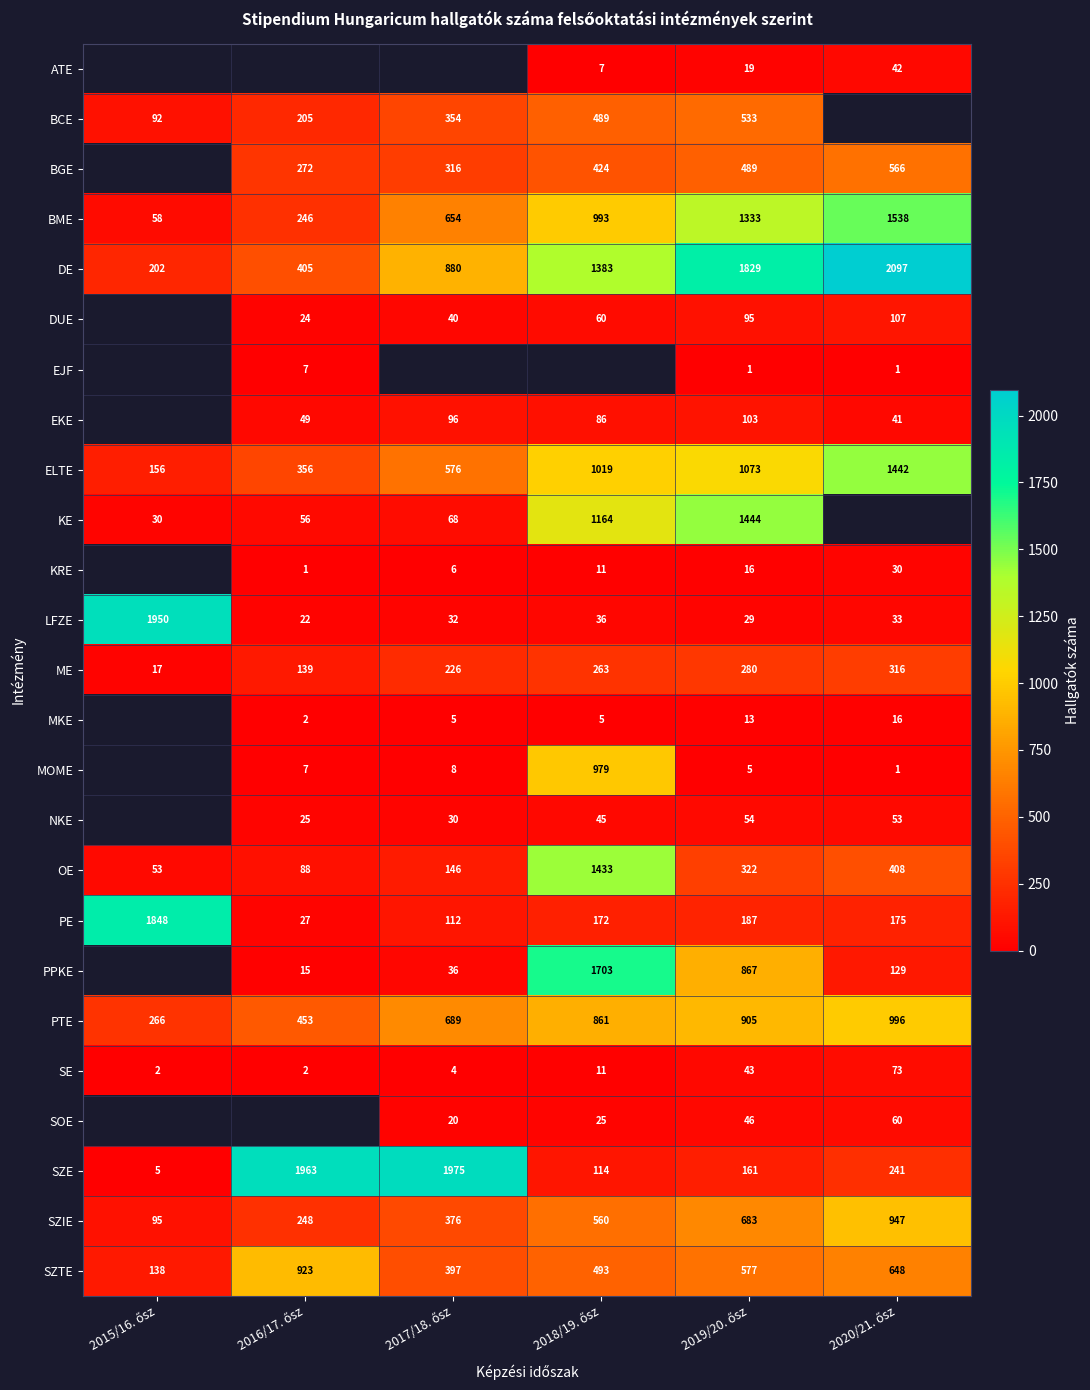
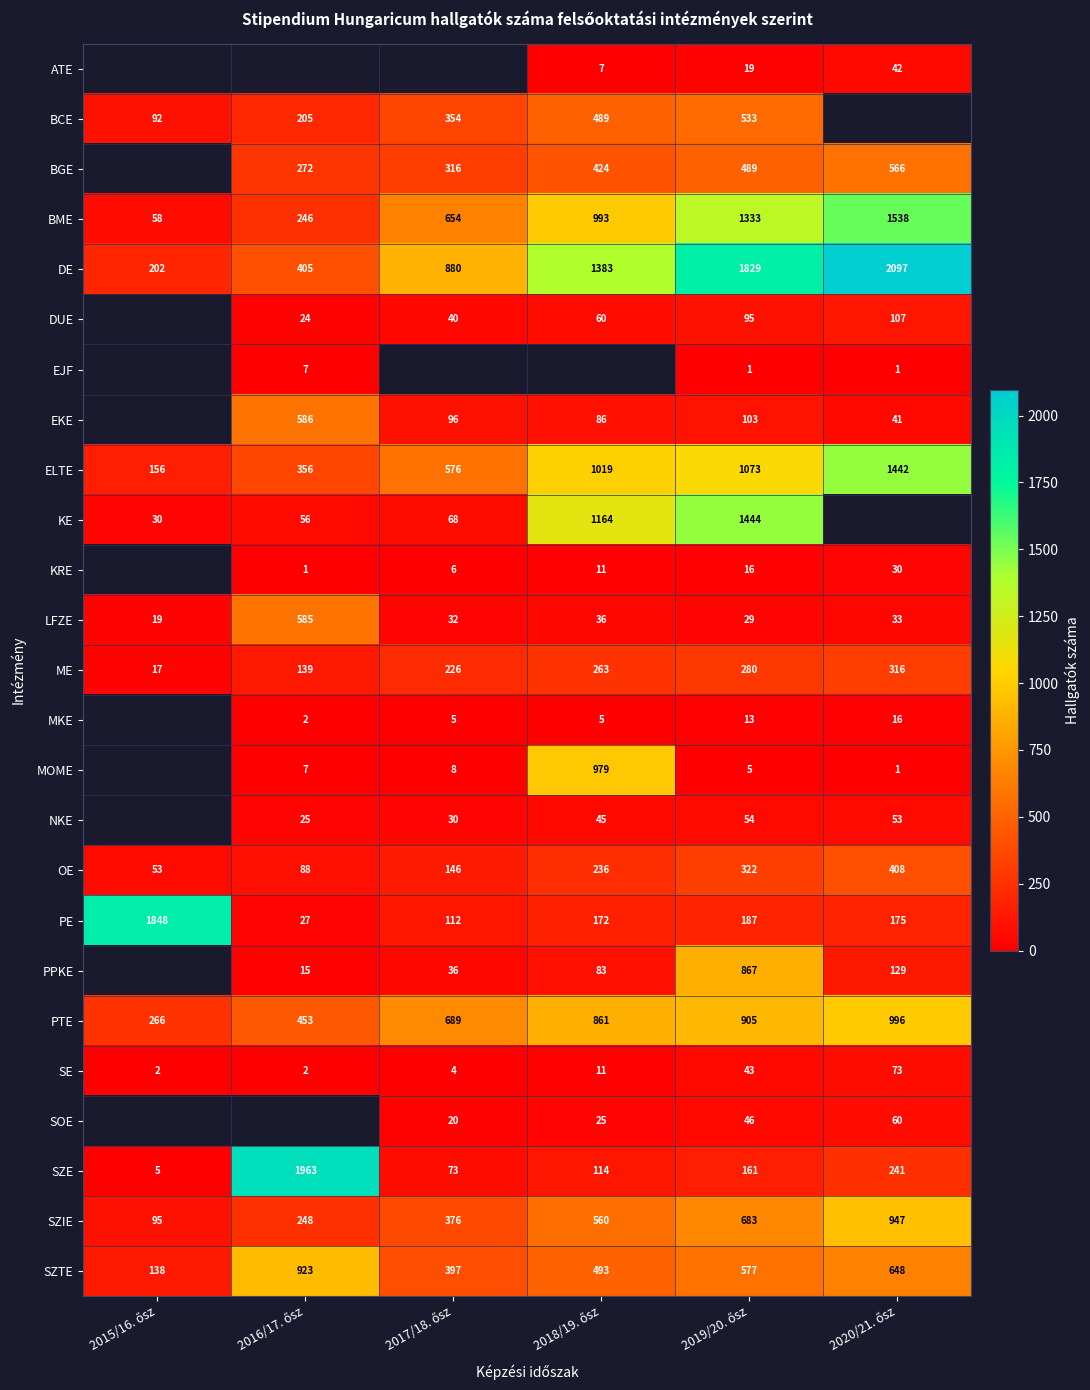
  {
    "ATE": {
      "2018/19. ősz": 7,
      "2019/20. ősz": 19,
      "2020/21. ősz": 42
    },
    "BCE": {
      "2015/16. ősz": 92,
      "2016/17. ősz": 205,
      "2017/18. ősz": 354,
      "2018/19. ősz": 489,
      "2019/20. ősz": 533
    },
    "BGE": {
      "2016/17. ősz": 272,
      "2017/18. ősz": 316,
      "2018/19. ősz": 424,
      "2019/20. ősz": 489,
      "2020/21. ősz": 566
    },
    "BME": {
      "2015/16. ősz": 58,
      "2016/17. ősz": 246,
      "2017/18. ősz": 654,
      "2018/19. ősz": 993,
      "2019/20. ősz": 1333,
      "2020/21. ősz": 1538
    },
    "DE": {
      "2015/16. ősz": 202,
      "2016/17. ősz": 405,
      "2017/18. ősz": 880,
      "2018/19. ősz": 1383,
      "2019/20. ősz": 1829,
      "2020/21. ősz": 2097
    },
    "DUE": {
      "2016/17. ősz": 24,
      "2017/18. ősz": 40,
      "2018/19. ősz": 60,
      "2019/20. ősz": 95,
      "2020/21. ősz": 107
    },
    "EJF": {
      "2016/17. ősz": 7,
      "2019/20. ősz": 1,
      "2020/21. ősz": 1
    },
    "EKE": {
-     "2016/17. ősz": 49,
+     "2016/17. ősz": 586,
      "2017/18. ősz": 96,
      "2018/19. ősz": 86,
      "2019/20. ősz": 103,
      "2020/21. ősz": 41
    },
    "ELTE": {
      "2015/16. ősz": 156,
      "2016/17. ősz": 356,
      "2017/18. ősz": 576,
      "2018/19. ősz": 1019,
      "2019/20. ősz": 1073,
      "2020/21. ősz": 1442
    },
    "KE": {
      "2015/16. ősz": 30,
      "2016/17. ősz": 56,
      "2017/18. ősz": 68,
      "2018/19. ősz": 1164,
      "2019/20. ősz": 1444
    },
    "KRE": {
      "2016/17. ősz": 1,
      "2017/18. ősz": 6,
      "2018/19. ősz": 11,
      "2019/20. ősz": 16,
      "2020/21. ősz": 30
    },
    "LFZE": {
-     "2015/16. ősz": 1950,
-     "2016/17. ősz": 22,
+     "2015/16. ősz": 19,
+     "2016/17. ősz": 585,
      "2017/18. ősz": 32,
      "2018/19. ősz": 36,
      "2019/20. ősz": 29,
      "2020/21. ősz": 33
    },
    "ME": {
      "2015/16. ősz": 17,
      "2016/17. ősz": 139,
      "2017/18. ősz": 226,
      "2018/19. ősz": 263,
      "2019/20. ősz": 280,
      "2020/21. ősz": 316
    },
    "MKE": {
      "2016/17. ősz": 2,
      "2017/18. ősz": 5,
      "2018/19. ősz": 5,
      "2019/20. ősz": 13,
      "2020/21. ősz": 16
    },
    "MOME": {
      "2016/17. ősz": 7,
      "2017/18. ősz": 8,
      "2018/19. ősz": 979,
      "2019/20. ősz": 5,
      "2020/21. ősz": 1
    },
    "NKE": {
      "2016/17. ősz": 25,
      "2017/18. ősz": 30,
      "2018/19. ősz": 45,
      "2019/20. ősz": 54,
      "2020/21. ősz": 53
    },
    "OE": {
      "2015/16. ősz": 53,
      "2016/17. ősz": 88,
      "2017/18. ősz": 146,
-     "2018/19. ősz": 1433,
+     "2018/19. ősz": 236,
      "2019/20. ősz": 322,
      "2020/21. ősz": 408
    },
    "PE": {
      "2015/16. ősz": 1848,
      "2016/17. ősz": 27,
      "2017/18. ősz": 112,
      "2018/19. ősz": 172,
      "2019/20. ősz": 187,
      "2020/21. ősz": 175
    },
    "PPKE": {
      "2016/17. ősz": 15,
      "2017/18. ősz": 36,
-     "2018/19. ősz": 1703,
+     "2018/19. ősz": 83,
      "2019/20. ősz": 867,
      "2020/21. ősz": 129
    },
    "PTE": {
      "2015/16. ősz": 266,
      "2016/17. ősz": 453,
      "2017/18. ősz": 689,
      "2018/19. ősz": 861,
      "2019/20. ősz": 905,
      "2020/21. ősz": 996
    },
    "SE": {
      "2015/16. ősz": 2,
      "2016/17. ősz": 2,
      "2017/18. ősz": 4,
      "2018/19. ősz": 11,
      "2019/20. ősz": 43,
      "2020/21. ősz": 73
    },
    "SOE": {
      "2017/18. ősz": 20,
      "2018/19. ősz": 25,
      "2019/20. ősz": 46,
      "2020/21. ősz": 60
    },
    "SZE": {
      "2015/16. ősz": 5,
      "2016/17. ősz": 1963,
-     "2017/18. ősz": 1975,
+     "2017/18. ősz": 73,
      "2018/19. ősz": 114,
      "2019/20. ősz": 161,
      "2020/21. ősz": 241
    },
    "SZIE": {
      "2015/16. ősz": 95,
      "2016/17. ősz": 248,
      "2017/18. ősz": 376,
      "2018/19. ősz": 560,
      "2019/20. ősz": 683,
      "2020/21. ősz": 947
    },
    "SZTE": {
      "2015/16. ősz": 138,
      "2016/17. ősz": 923,
      "2017/18. ősz": 397,
      "2018/19. ősz": 493,
      "2019/20. ősz": 577,
      "2020/21. ősz": 648
    }
  }
